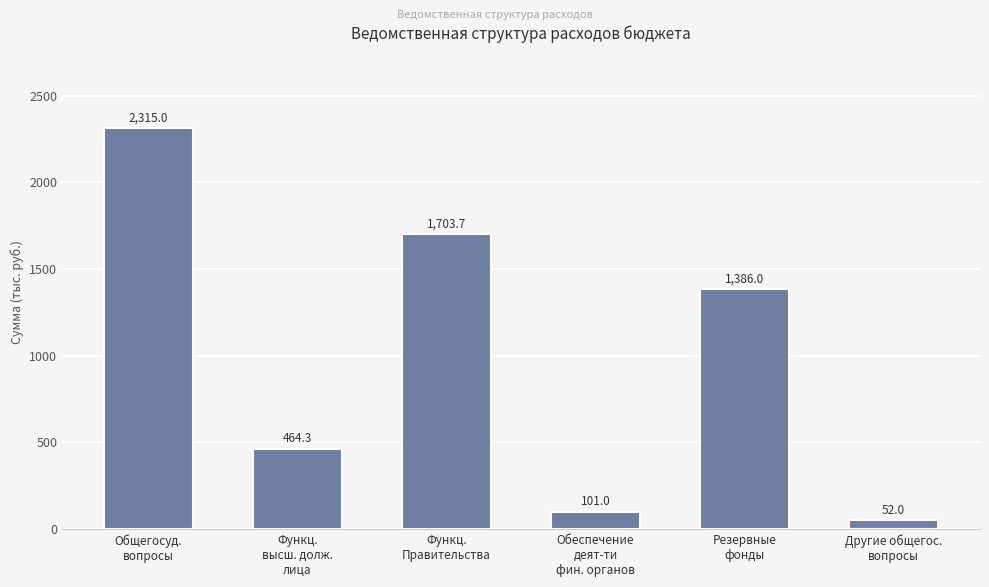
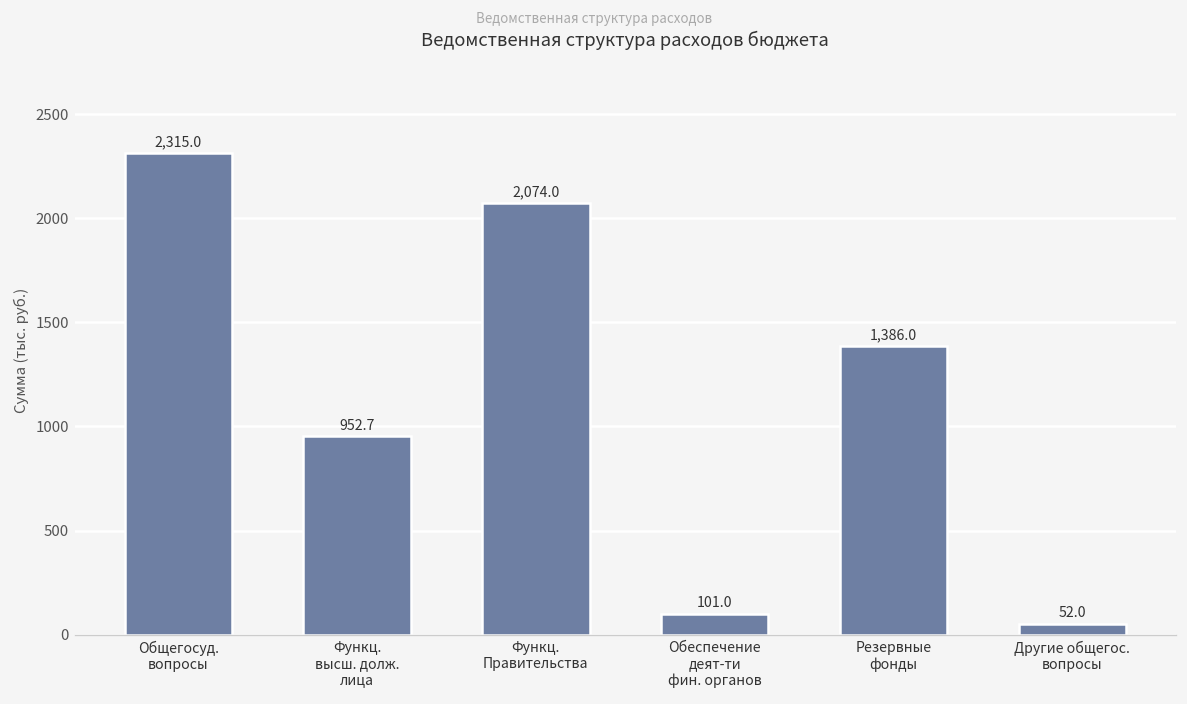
  {
    "Общегосуд. вопросы": "2,315.0",
-   "Функц. высш. долж. лица": "464.3",
-   "Функц. Правительства": "1,703.7",
+   "Функц. высш. долж. лица": "952.7",
+   "Функц. Правительства": "2,074.0",
    "Обеспечение деят-ти фин. органов": "101.0",
    "Резервные фонды": "1,386.0",
    "Другие общегос. вопросы": "52.0"
  }
